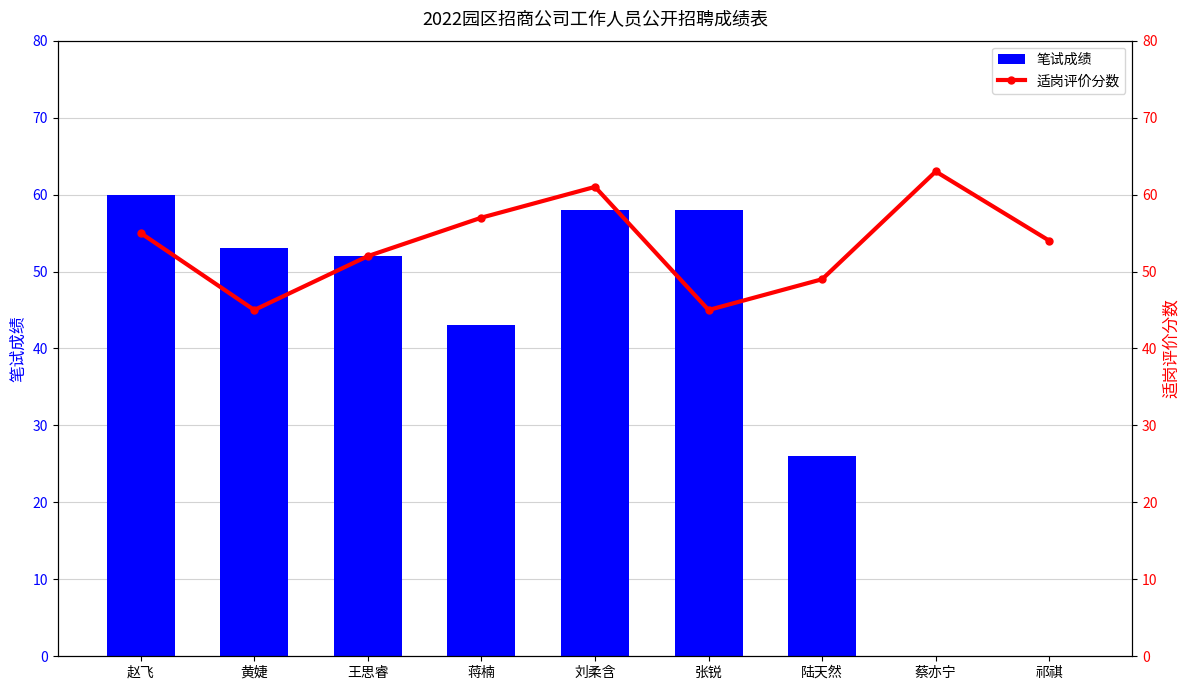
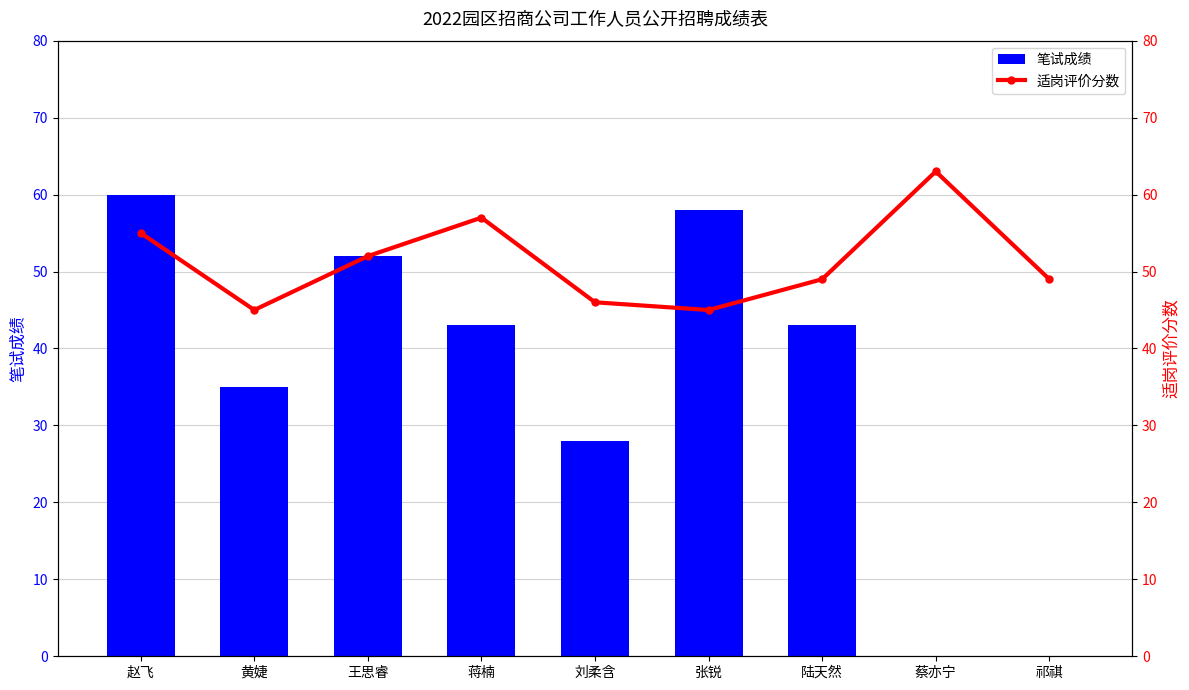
  {
    "笔试成绩": {
      "赵飞": 60,
-     "黄婕": 53,
+     "黄婕": 35,
      "王思睿": 52,
      "蒋楠": 43,
-     "刘柔含": 58,
+     "刘柔含": 28,
      "张锐": 58,
-     "陆天然": 26,
+     "陆天然": 43,
      "蔡亦宁": 0,
      "祁祺": 0
    },
    "适岗评价分数": {
      "赵飞": 55,
      "黄婕": 45,
      "王思睿": 52,
      "蒋楠": 57,
-     "刘柔含": 61,
+     "刘柔含": 46,
      "张锐": 45,
      "陆天然": 49,
      "蔡亦宁": 63,
-     "祁祺": 54
+     "祁祺": 49
    }
  }
